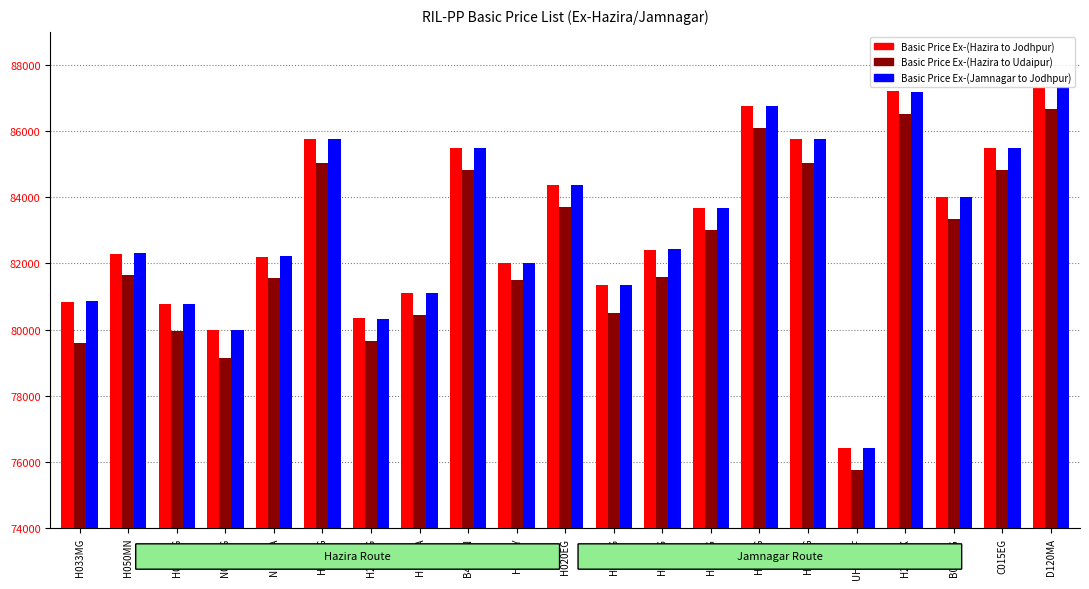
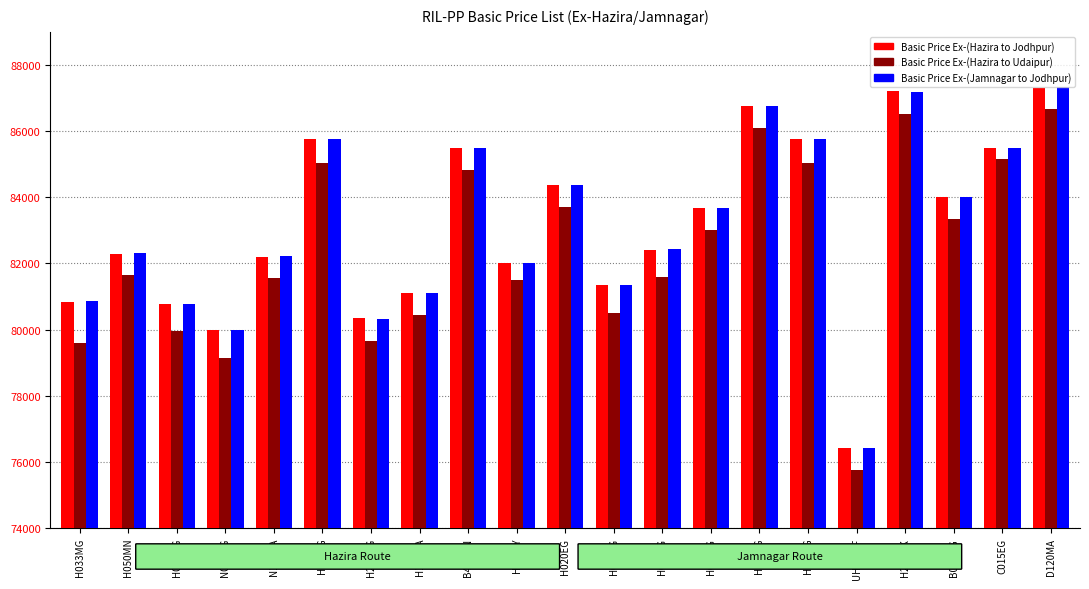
  {
    "Basic Price Ex-(Hazira to Udaipur)": {
      "H033MG": 79600,
      "H050MN": 81600,
-     "C015EG": 84800,
+     "C015EG": 85200,
      "D120MA": 86700
    }
  }
